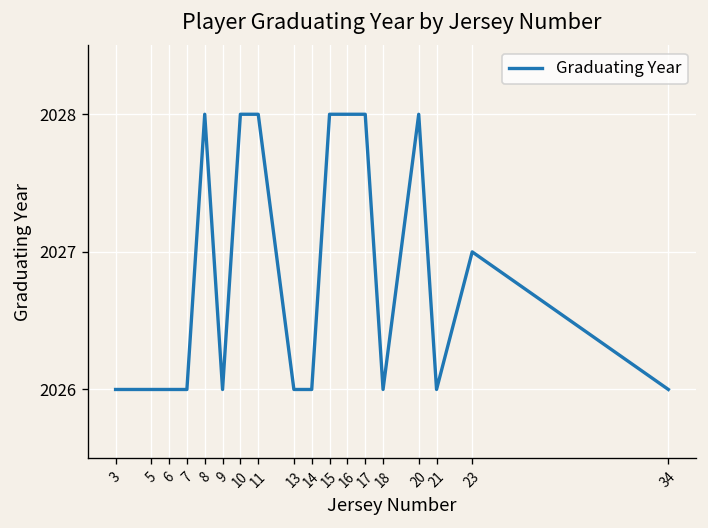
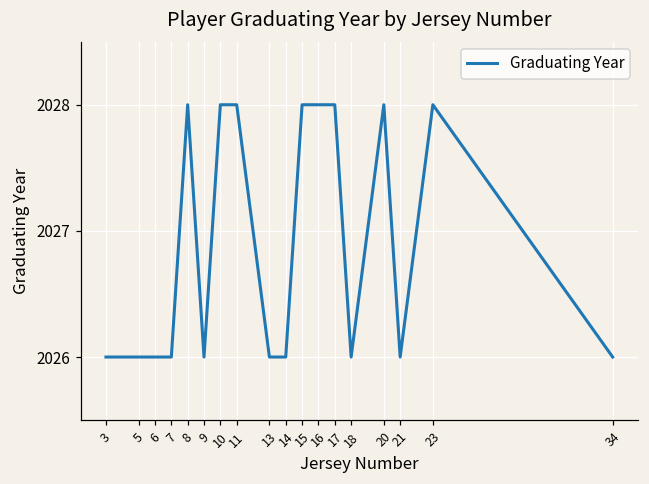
  {
    "3": 2026,
    "5": 2026,
    "6": 2026,
    "7": 2026,
    "8": 2028,
    "9": 2026,
    "10": 2028,
    "11": 2028,
    "13": 2026,
    "14": 2026,
    "15": 2028,
    "16": 2028,
    "17": 2028,
    "18": 2026,
    "20": 2028,
    "21": 2026,
-   "23": 2027,
+   "23": 2028,
    "34": 2026
  }
